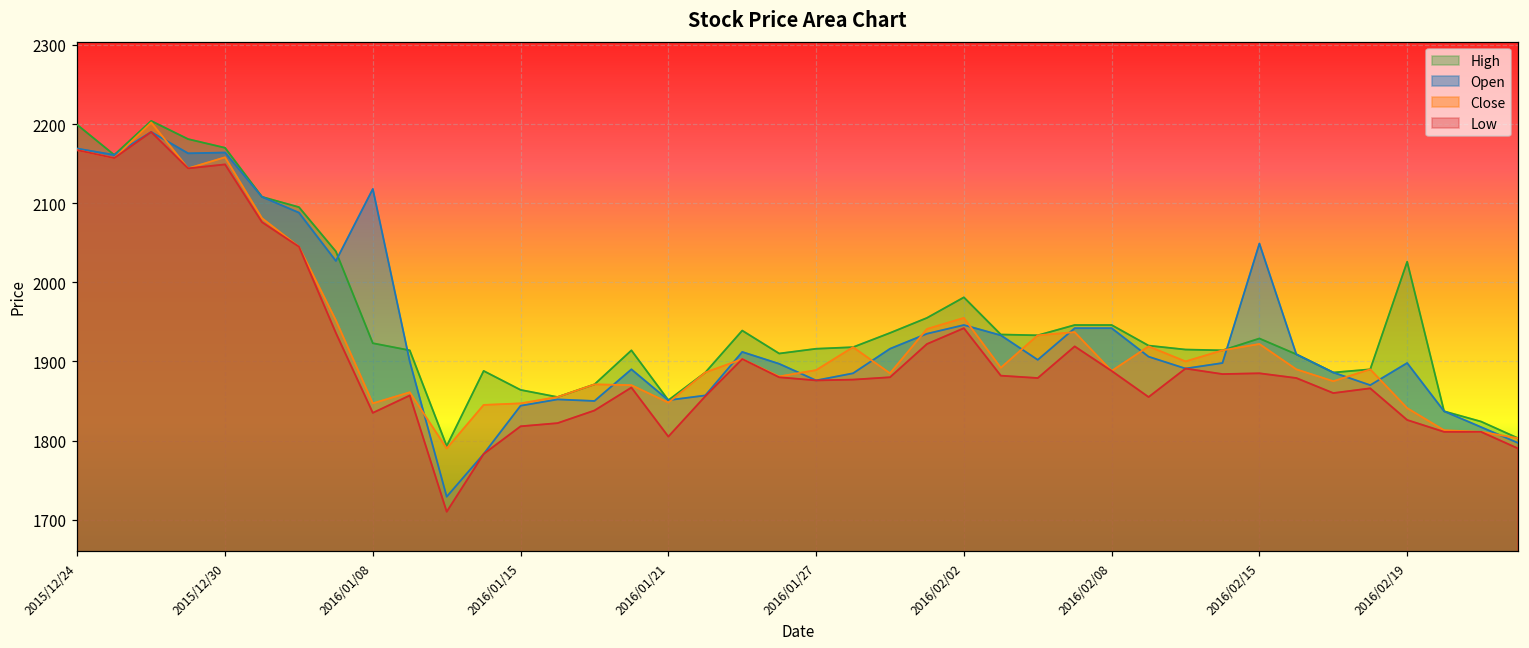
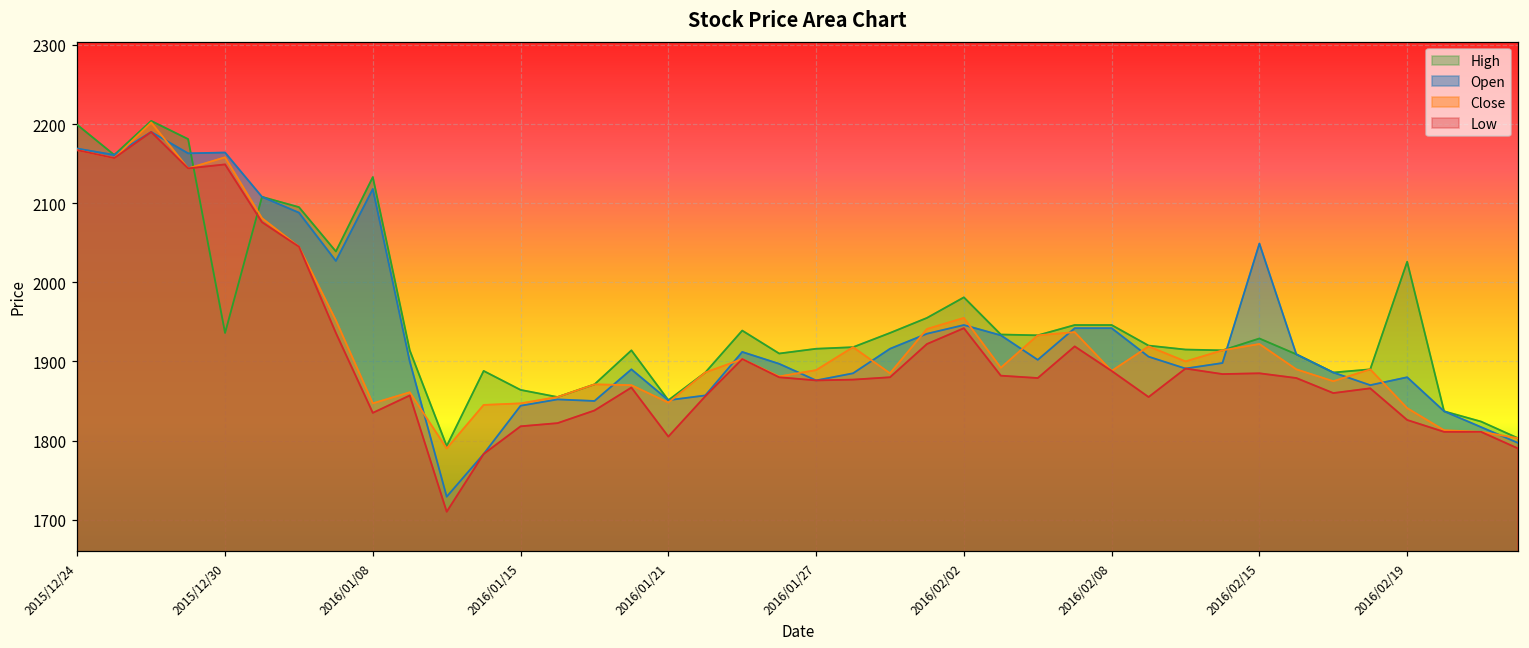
  {
    "High": {
      "2015/12/24": 2200,
-     "2015/12/30": 2170,
-     "2016/01/08": 1920,
+     "2015/12/30": 1940,
+     "2016/01/08": 2130,
      "2016/01/15": 1860,
      "2016/01/27": 1920,
      "2016/02/02": 1980,
      "2016/02/08": 1950,
      "2016/02/15": 1930,
      "2016/02/19": 2030
    },
    "Open": {
      "2015/12/30": 2160,
      "2016/01/08": 2120,
      "2016/02/02": 1950,
      "2016/02/08": 1940,
      "2016/02/15": 2050,
-     "2016/02/19": 1900
+     "2016/02/19": 1880
    }
  }
